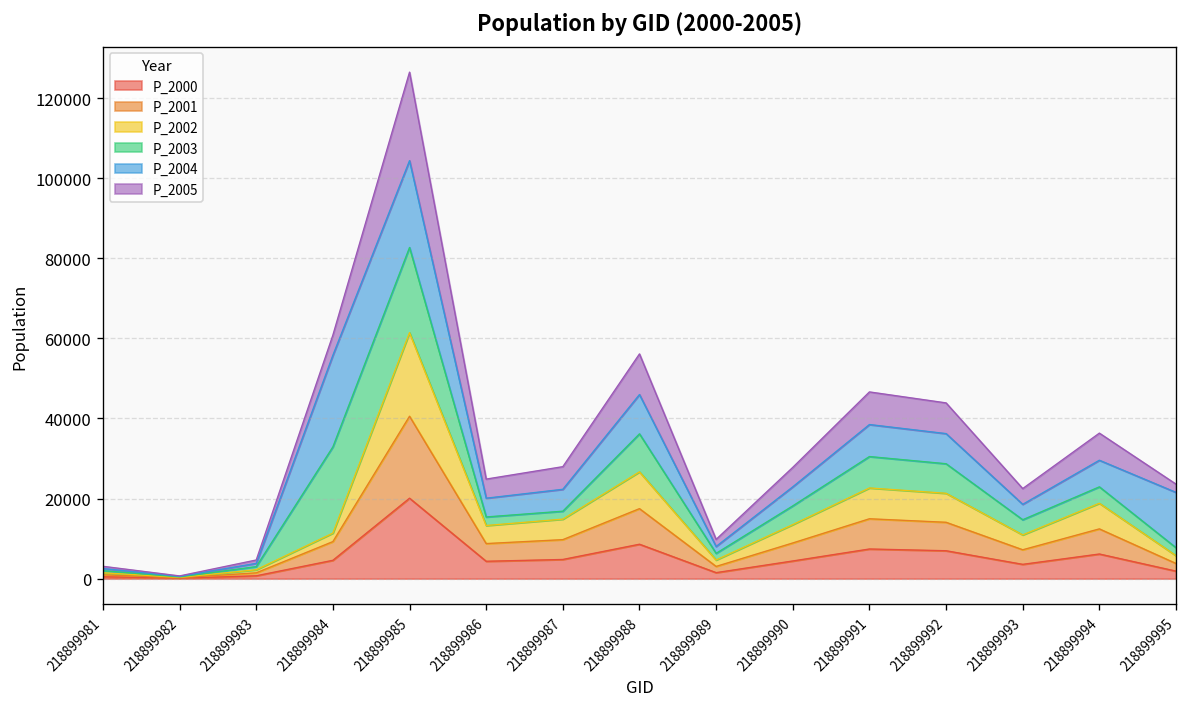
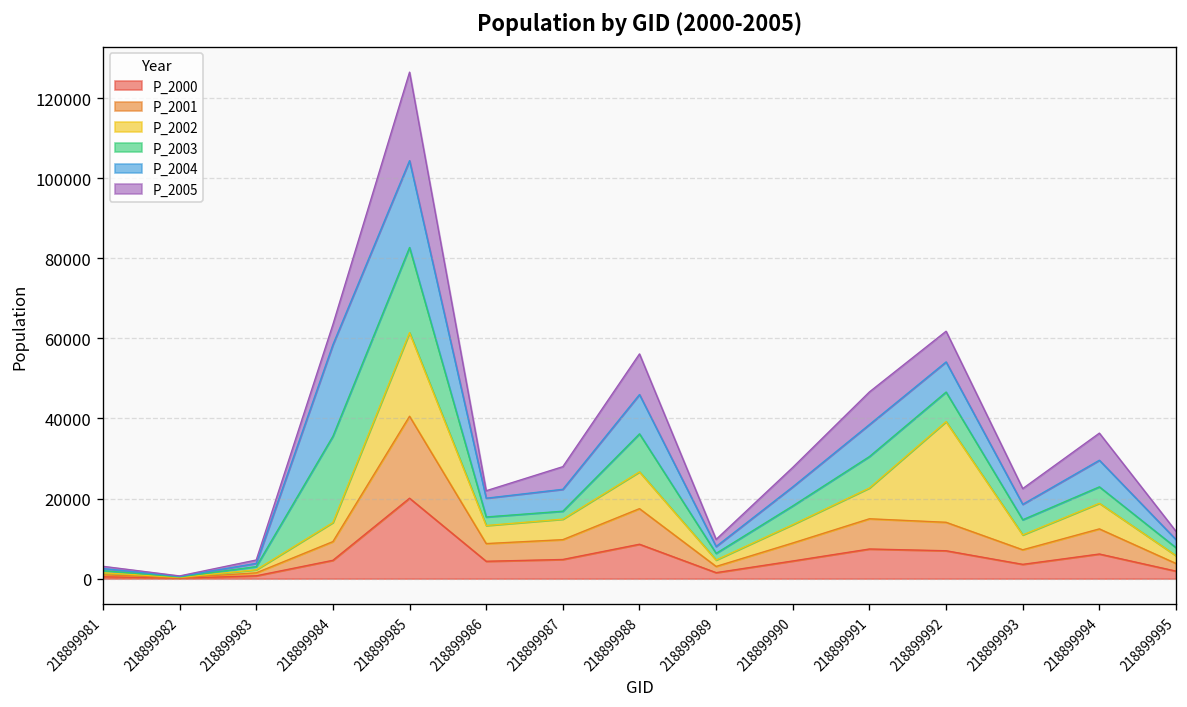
  {
    "P_2002": {
-     "218899984": 2000,
+     "218899984": 5000,
      "218899985": 21000,
      "218899986": 5000,
      "218899987": 5000,
      "218899988": 9000,
      "218899989": 2000,
      "218899990": 5000,
      "218899991": 8000,
-     "218899992": 7000,
+     "218899992": 25000,
      "218899993": 4000,
      "218899994": 6000,
      "218899995": 2000
    },
    "P_2003": {
      "218899983": 1000,
      "218899984": 22000,
      "218899985": 21000,
      "218899986": 2000,
      "218899987": 2000,
      "218899988": 9000,
      "218899989": 2000,
      "218899990": 5000,
      "218899991": 8000,
      "218899992": 7000,
      "218899993": 4000,
      "218899994": 4000,
      "218899995": 2000
    },
    "P_2004": {
      "218899983": 1000,
      "218899984": 23000,
      "218899985": 22000,
      "218899986": 5000,
      "218899987": 5000,
      "218899988": 10000,
      "218899989": 2000,
      "218899990": 5000,
      "218899991": 8000,
      "218899992": 8000,
      "218899993": 4000,
      "218899994": 7000,
-     "218899995": 14000
+     "218899995": 2000
    },
    "P_2005": {
      "218899983": 1000,
      "218899984": 5000,
      "218899985": 22000,
-     "218899986": 5000,
+     "218899986": 2000,
      "218899987": 6000,
      "218899988": 10000,
      "218899989": 2000,
      "218899990": 5000,
      "218899991": 8000,
      "218899992": 8000,
      "218899993": 4000,
      "218899994": 7000,
      "218899995": 2000
    }
  }
